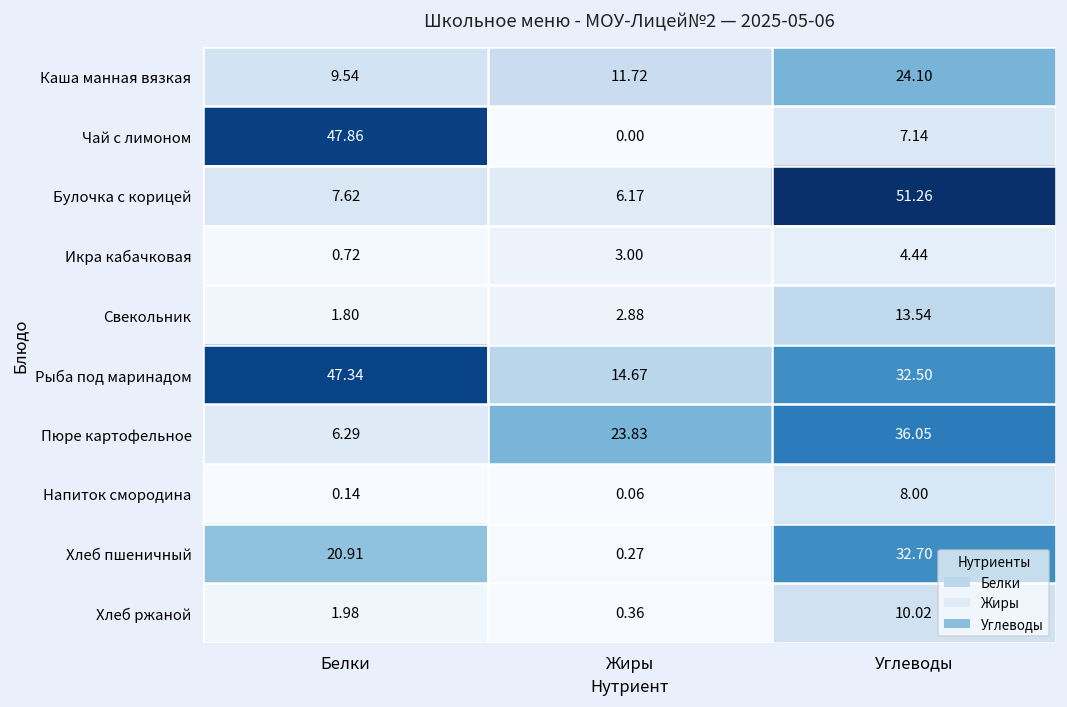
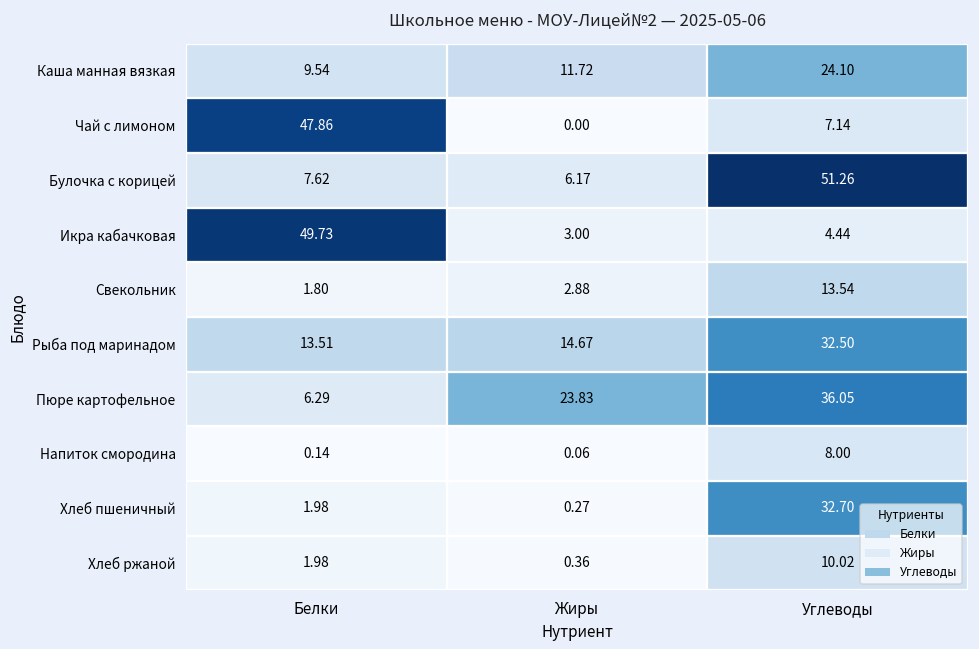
  {
    "Каша манная вязкая": {
      "Белки": 9.54,
      "Жиры": 11.72,
      "Углеводы": 24.10
    },
    "Чай с лимоном": {
      "Белки": 47.86,
      "Жиры": 0.00,
      "Углеводы": 7.14
    },
    "Булочка с корицей": {
      "Белки": 7.62,
      "Жиры": 6.17,
      "Углеводы": 51.26
    },
    "Икра кабачковая": {
-     "Белки": 0.72,
+     "Белки": 49.73,
      "Жиры": 3.00,
      "Углеводы": 4.44
    },
    "Свекольник": {
      "Белки": 1.80,
      "Жиры": 2.88,
      "Углеводы": 13.54
    },
    "Рыба под маринадом": {
-     "Белки": 47.34,
+     "Белки": 13.51,
      "Жиры": 14.67,
      "Углеводы": 32.50
    },
    "Пюре картофельное": {
      "Белки": 6.29,
      "Жиры": 23.83,
      "Углеводы": 36.05
    },
    "Напиток смородина": {
      "Белки": 0.14,
      "Жиры": 0.06,
      "Углеводы": 8.00
    },
    "Хлеб пшеничный": {
-     "Белки": 20.91,
+     "Белки": 1.98,
      "Жиры": 0.27,
      "Углеводы": 32.70
    },
    "Хлеб ржаной": {
      "Белки": 1.98,
      "Жиры": 0.36,
      "Углеводы": 10.02
    }
  }
